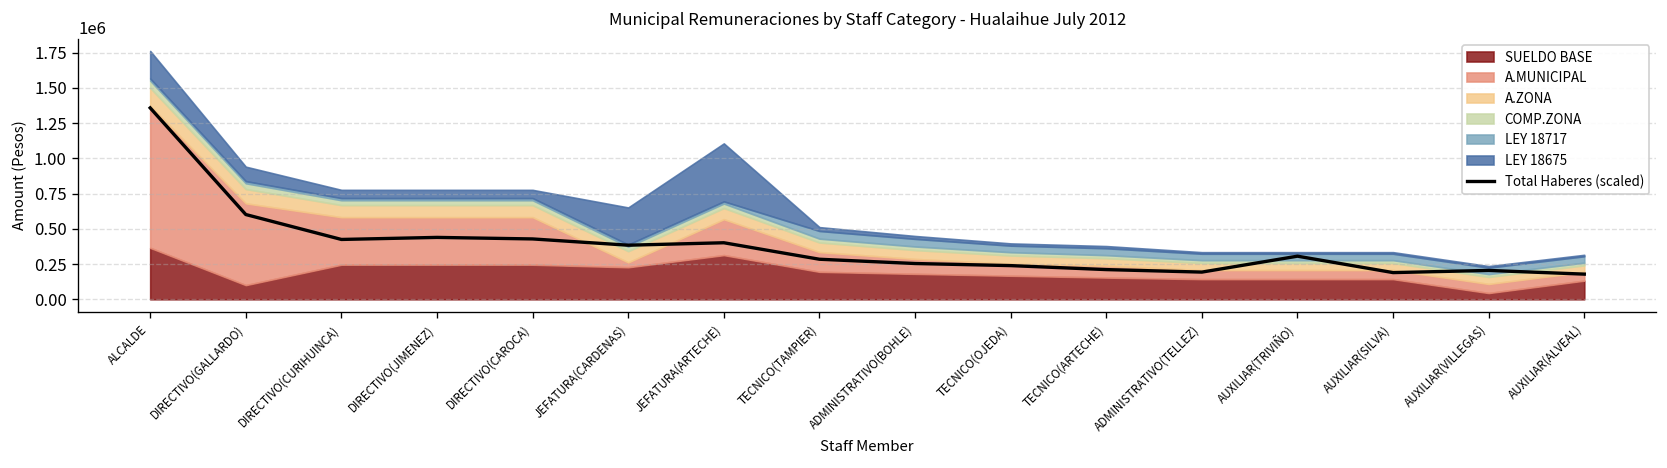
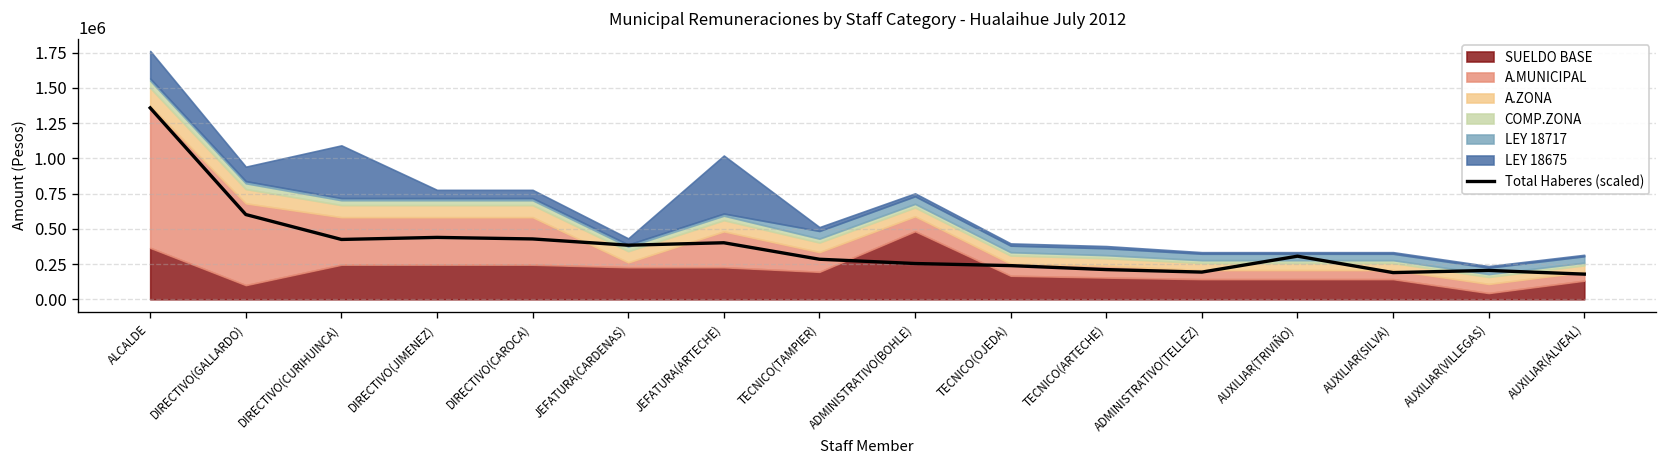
  {
    "SUELDO BASE": {
      "ALCALDE": 370000,
      "DIRECTIVO(GALLARDO)": 100000,
      "DIRECTIVO(CURIHUINCA)": 250000,
      "DIRECTIVO(JIMENEZ)": 250000,
      "DIRECTIVO(CAROCA)": 250000,
      "JEFATURA(CARDENAS)": 230000,
-     "JEFATURA(ARTECHE)": 310000,
+     "JEFATURA(ARTECHE)": 230000,
      "TECNICO(TAMPIER)": 190000,
-     "ADMINISTRATIVO(BOHLE)": 180000,
+     "ADMINISTRATIVO(BOHLE)": 480000,
      "TECNICO(OJEDA)": 170000,
      "TECNICO(ARTECHE)": 150000,
      "ADMINISTRATIVO(TELLEZ)": 140000,
      "AUXILIAR(TRIVIÑO)": 140000,
      "AUXILIAR(SILVA)": 140000,
      "AUXILIAR(VILLEGAS)": 40000,
      "AUXILIAR(ALVEAL)": 130000
    },
    "Total Haberes (scaled)": {
      "DIRECTIVO(GALLARDO)": 600000,
      "DIRECTIVO(CURIHUINCA)": 420000,
      "DIRECTIVO(JIMENEZ)": 440000,
      "DIRECTIVO(CAROCA)": 430000,
      "JEFATURA(ARTECHE)": 400000,
      "TECNICO(TAMPIER)": 280000,
      "ADMINISTRATIVO(BOHLE)": 250000,
      "TECNICO(ARTECHE)": 210000
    },
    "A.MUNICIPAL": {
      "DIRECTIVO(GALLARDO)": 580000,
      "DIRECTIVO(CURIHUINCA)": 340000,
      "DIRECTIVO(JIMENEZ)": 340000,
      "DIRECTIVO(CAROCA)": 340000,
      "JEFATURA(CARDENAS)": 30000,
      "JEFATURA(ARTECHE)": 250000,
      "TECNICO(TAMPIER)": 140000,
      "ADMINISTRATIVO(BOHLE)": 110000,
      "TECNICO(ARTECHE)": 80000,
      "AUXILIAR(TRIVIÑO)": 60000,
      "AUXILIAR(VILLEGAS)": 60000
    },
    "LEY 18717": {
      "TECNICO(TAMPIER)": 50000
    },
    "LEY 18675": {
      "ALCALDE": 200000,
      "DIRECTIVO(GALLARDO)": 100000,
-     "DIRECTIVO(CURIHUINCA)": 60000,
+     "DIRECTIVO(CURIHUINCA)": 370000,
      "DIRECTIVO(JIMENEZ)": 60000,
      "DIRECTIVO(CAROCA)": 60000,
-     "JEFATURA(CARDENAS)": 260000,
+     "JEFATURA(CARDENAS)": 40000,
      "JEFATURA(ARTECHE)": 410000,
      "TECNICO(TAMPIER)": 30000
    }
  }
